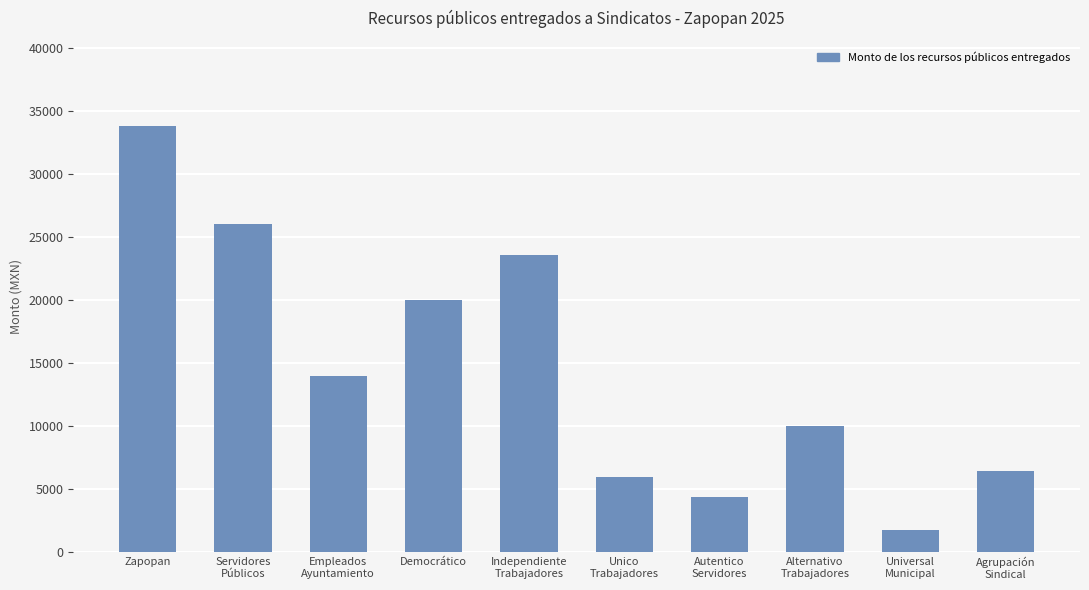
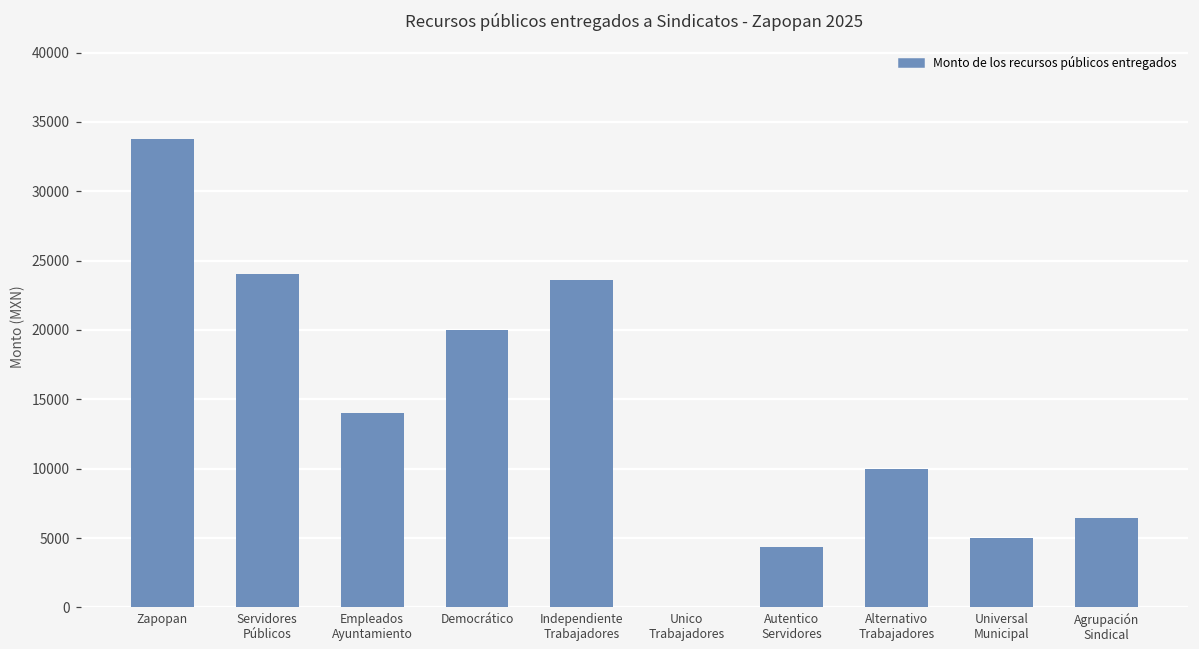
  {
    "Zapopan": 33800,
-   "Servidores Públicos": 26000,
+   "Servidores Públicos": 24000,
    "Empleados Ayuntamiento": 14000,
    "Democrático": 20000,
    "Independiente Trabajadores": 23600,
-   "Unico Trabajadores": 6000,
+   "Unico Trabajadores": 0,
    "Autentico Servidores": 4300,
    "Alternativo Trabajadores": 10000,
-   "Universal Municipal": 1800,
+   "Universal Municipal": 5000,
    "Agrupación Sindical": 6400
  }
